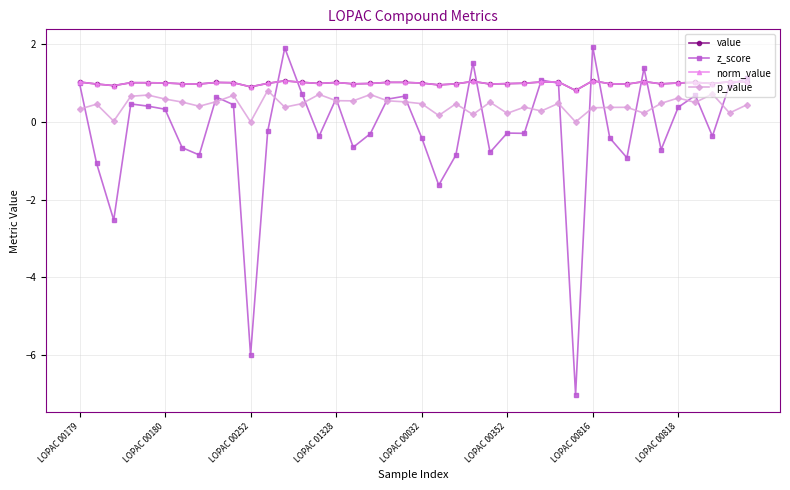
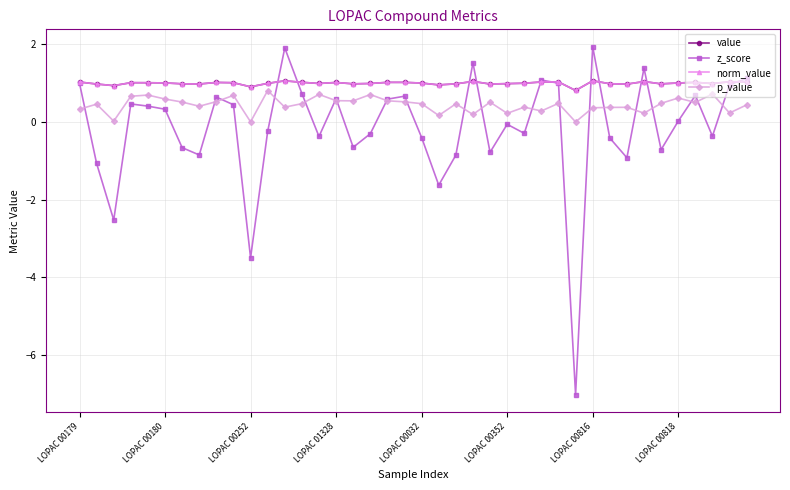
  {
    "z_score": {
      "LOPAC 00180": 0.3,
-     "LOPAC 00252": -6.0,
+     "LOPAC 00252": -3.5,
      "LOPAC 00032": -0.4,
-     "LOPAC 00352": -0.3,
+     "LOPAC 00352": -0.1,
      "LOPAC 00816": 1.9,
-     "LOPAC 00818": 0.4
+     "LOPAC 00818": 0.0
    }
  }
